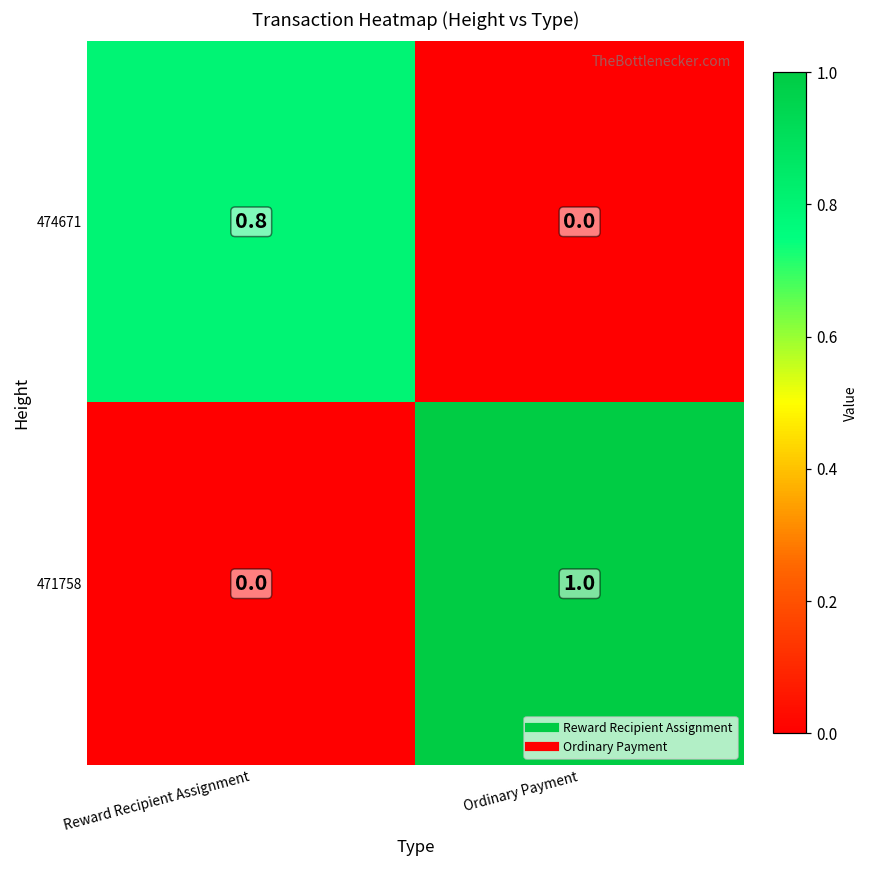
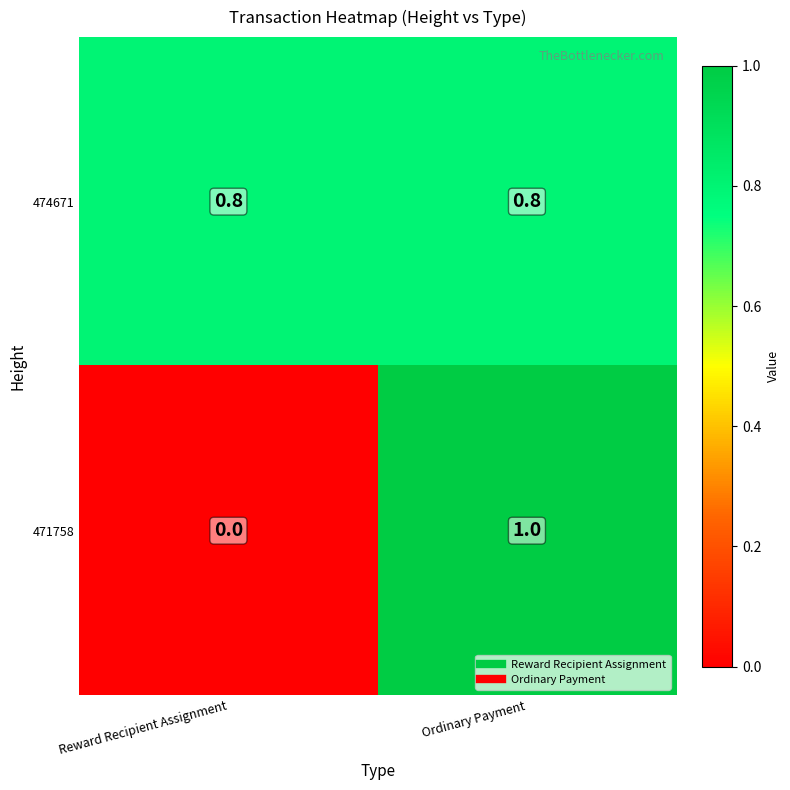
  {
    "474671": {
-     "Ordinary Payment": 0.0
+     "Ordinary Payment": 0.8
    }
  }
